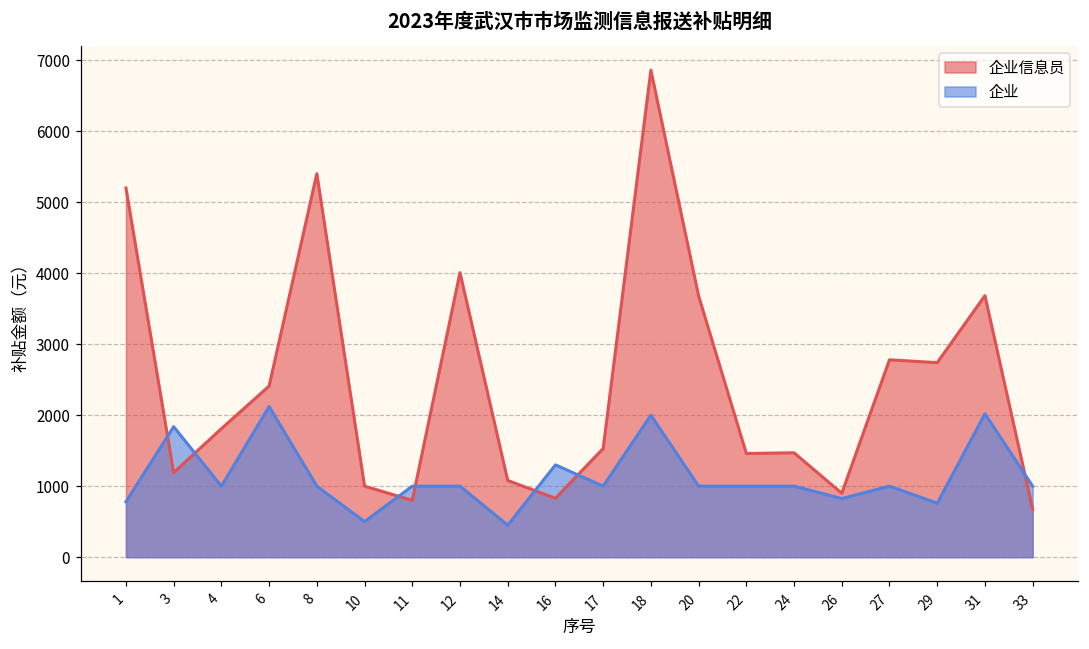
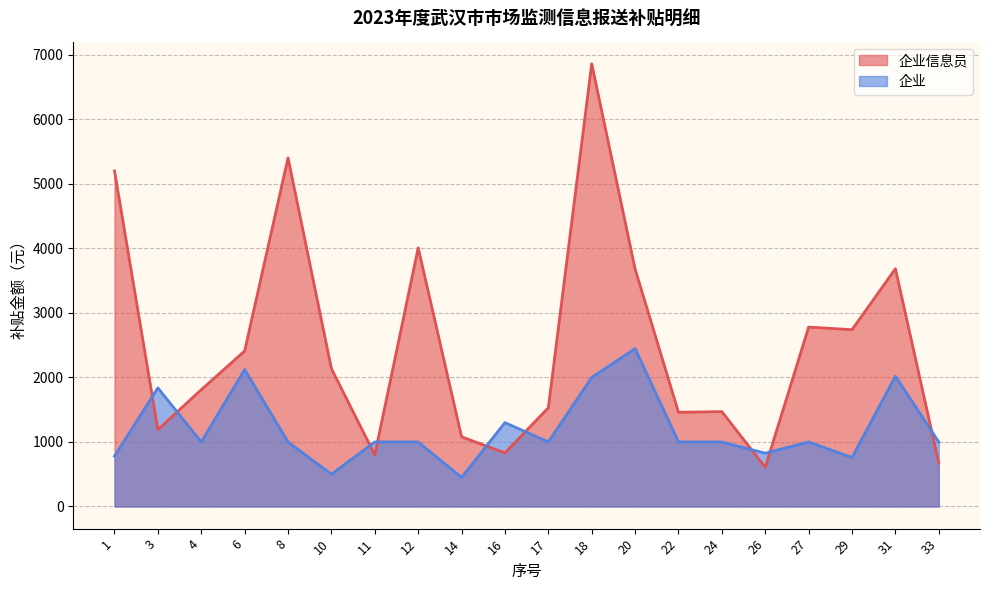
  {
    "企业信息员": {
      "1": 5200,
      "3": 1200,
      "4": 1800,
      "6": 2400,
      "8": 5400,
-     "10": 1000,
+     "10": 2100,
      "11": 800,
      "12": 4000,
      "14": 1100,
      "16": 800,
      "17": 1500,
      "18": 6900,
      "20": 3700,
      "22": 1500,
      "24": 1500,
-     "26": 900,
+     "26": 600,
      "27": 2800,
      "29": 2700,
      "31": 3700,
      "33": 700
    },
    "企业": {
      "1": 800,
      "3": 1800,
      "4": 1000,
      "6": 2100,
      "8": 1000,
      "10": 500,
      "11": 1000,
      "12": 1000,
      "14": 500,
      "16": 1300,
      "17": 1000,
      "18": 2000,
-     "20": 1000,
+     "20": 2400,
      "22": 1000,
      "24": 1000,
      "26": 800,
      "27": 1000,
      "29": 800,
      "31": 2000,
      "33": 1000
    }
  }
